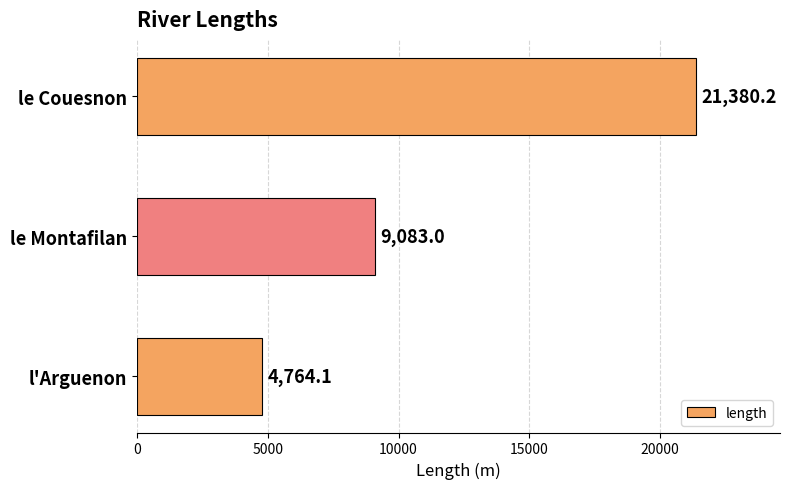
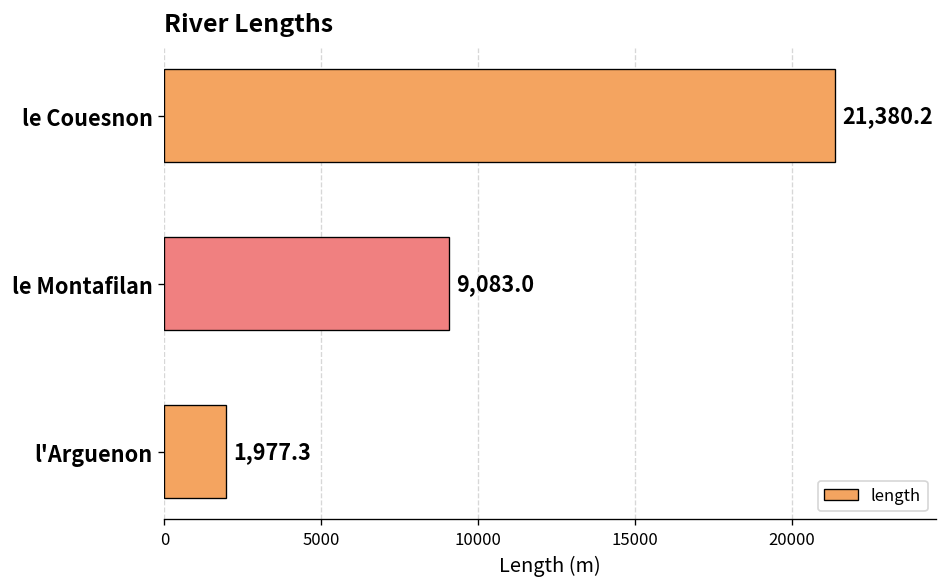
  {
    "le Couesnon": "21,380.2",
    "le Montafilan": "9,083.0",
-   "l'Arguenon": "4,764.1"
+   "l'Arguenon": "1,977.3"
  }
